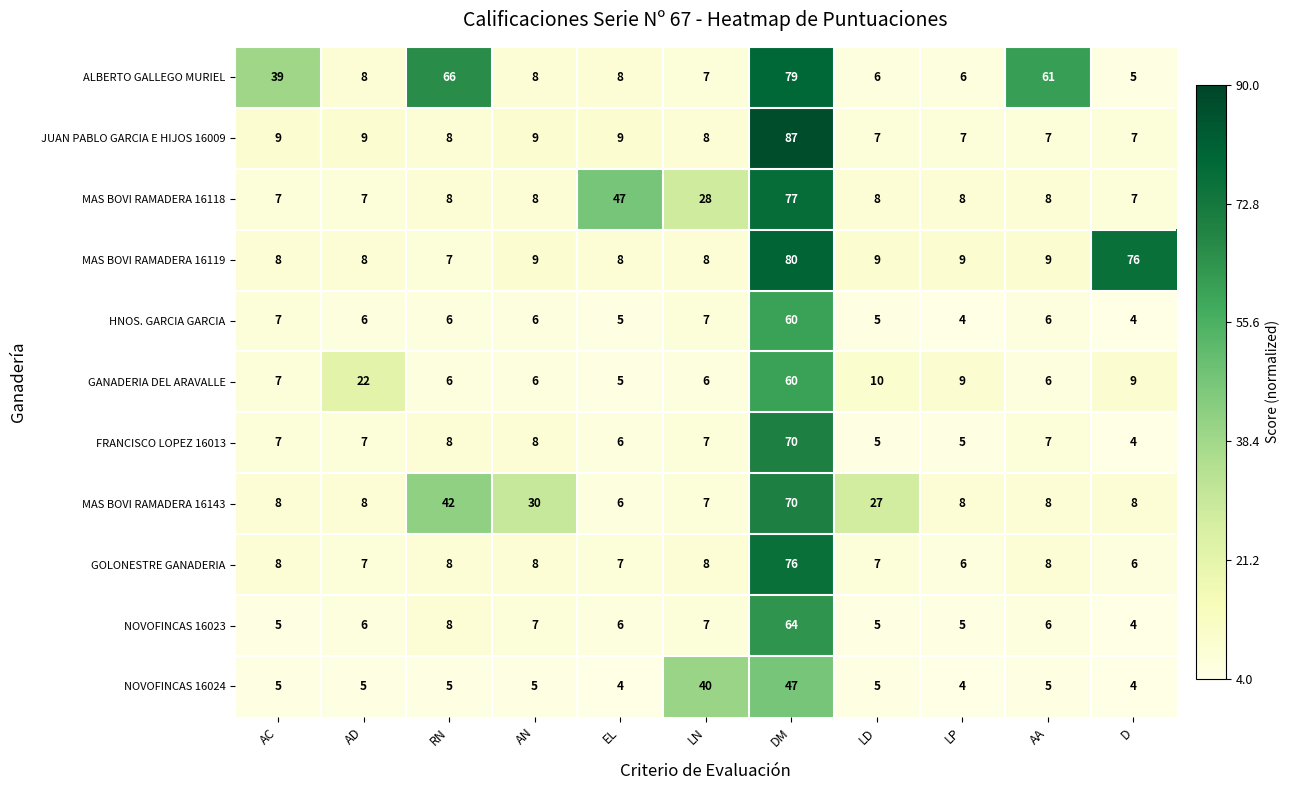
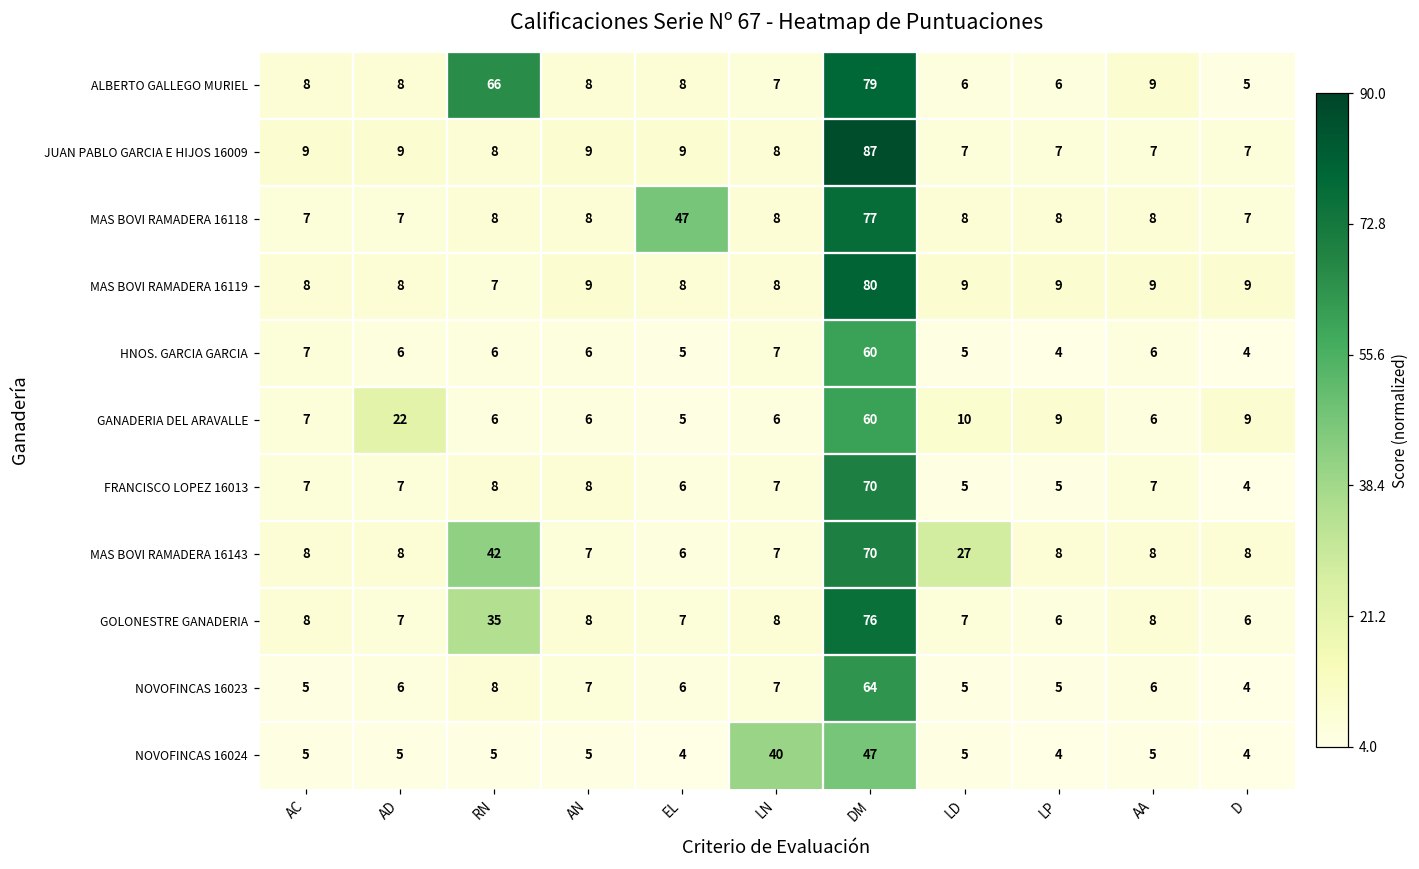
  {
    "ALBERTO GALLEGO MURIEL": {
-     "AC": 39,
+     "AC": 8,
      "AD": 8,
      "RN": 66,
      "AN": 8,
      "EL": 8,
      "LN": 7,
      "DM": 79,
      "LD": 6,
      "LP": 6,
-     "AA": 61,
+     "AA": 9,
      "D": 5
    },
    "JUAN PABLO GARCIA E HIJOS 16009": {
      "AC": 9,
      "AD": 9,
      "RN": 8,
      "AN": 9,
      "EL": 9,
      "LN": 8,
      "DM": 87,
      "LD": 7,
      "LP": 7,
      "AA": 7,
      "D": 7
    },
    "MAS BOVI RAMADERA 16118": {
      "AC": 7,
      "AD": 7,
      "RN": 8,
      "AN": 8,
      "EL": 47,
-     "LN": 28,
+     "LN": 8,
      "DM": 77,
      "LD": 8,
      "LP": 8,
      "AA": 8,
      "D": 7
    },
    "MAS BOVI RAMADERA 16119": {
      "AC": 8,
      "AD": 8,
      "RN": 7,
      "AN": 9,
      "EL": 8,
      "LN": 8,
      "DM": 80,
      "LD": 9,
      "LP": 9,
      "AA": 9,
-     "D": 76
+     "D": 9
    },
    "HNOS. GARCIA GARCIA": {
      "AC": 7,
      "AD": 6,
      "RN": 6,
      "AN": 6,
      "EL": 5,
      "LN": 7,
      "DM": 60,
      "LD": 5,
      "LP": 4,
      "AA": 6,
      "D": 4
    },
    "GANADERIA DEL ARAVALLE": {
      "AC": 7,
      "AD": 22,
      "RN": 6,
      "AN": 6,
      "EL": 5,
      "LN": 6,
      "DM": 60,
      "LD": 10,
      "LP": 9,
      "AA": 6,
      "D": 9
    },
    "FRANCISCO LOPEZ 16013": {
      "AC": 7,
      "AD": 7,
      "RN": 8,
      "AN": 8,
      "EL": 6,
      "LN": 7,
      "DM": 70,
      "LD": 5,
      "LP": 5,
      "AA": 7,
      "D": 4
    },
    "MAS BOVI RAMADERA 16143": {
      "AC": 8,
      "AD": 8,
      "RN": 42,
-     "AN": 30,
+     "AN": 7,
      "EL": 6,
      "LN": 7,
      "DM": 70,
      "LD": 27,
      "LP": 8,
      "AA": 8,
      "D": 8
    },
    "GOLONESTRE GANADERIA": {
      "AC": 8,
      "AD": 7,
-     "RN": 8,
+     "RN": 35,
      "AN": 8,
      "EL": 7,
      "LN": 8,
      "DM": 76,
      "LD": 7,
      "LP": 6,
      "AA": 8,
      "D": 6
    },
    "NOVOFINCAS 16023": {
      "AC": 5,
      "AD": 6,
      "RN": 8,
      "AN": 7,
      "EL": 6,
      "LN": 7,
      "DM": 64,
      "LD": 5,
      "LP": 5,
      "AA": 6,
      "D": 4
    },
    "NOVOFINCAS 16024": {
      "AC": 5,
      "AD": 5,
      "RN": 5,
      "AN": 5,
      "EL": 4,
      "LN": 40,
      "DM": 47,
      "LD": 5,
      "LP": 4,
      "AA": 5,
      "D": 4
    }
  }
